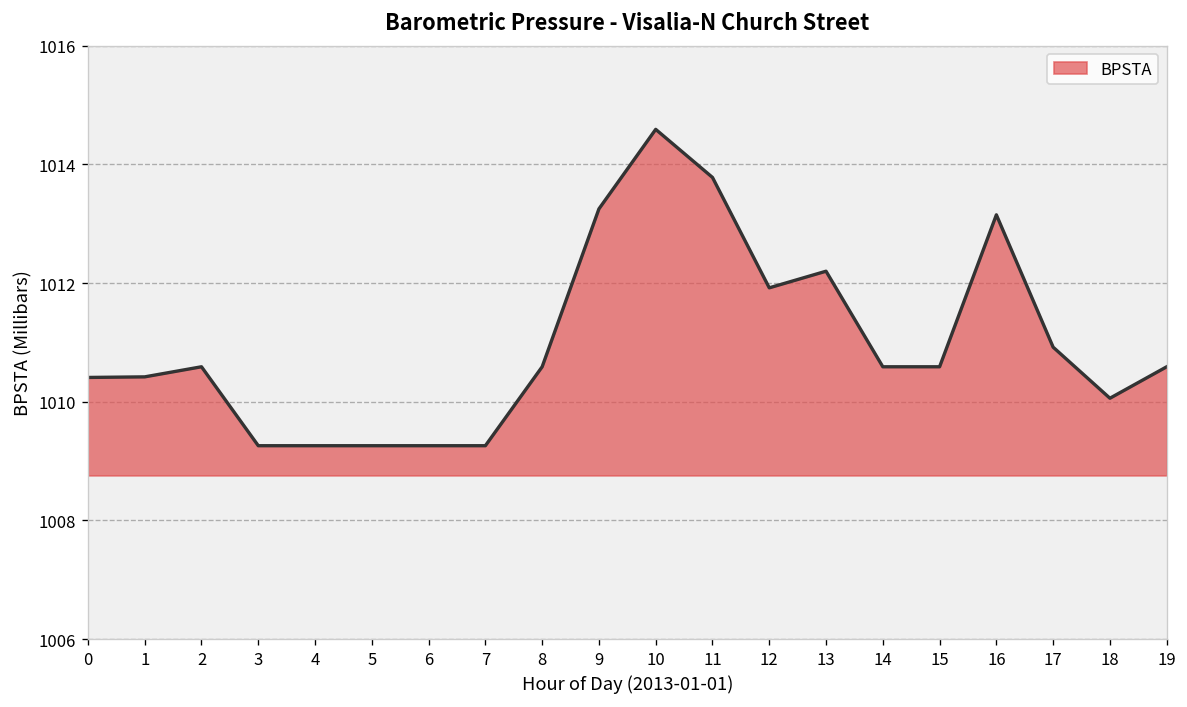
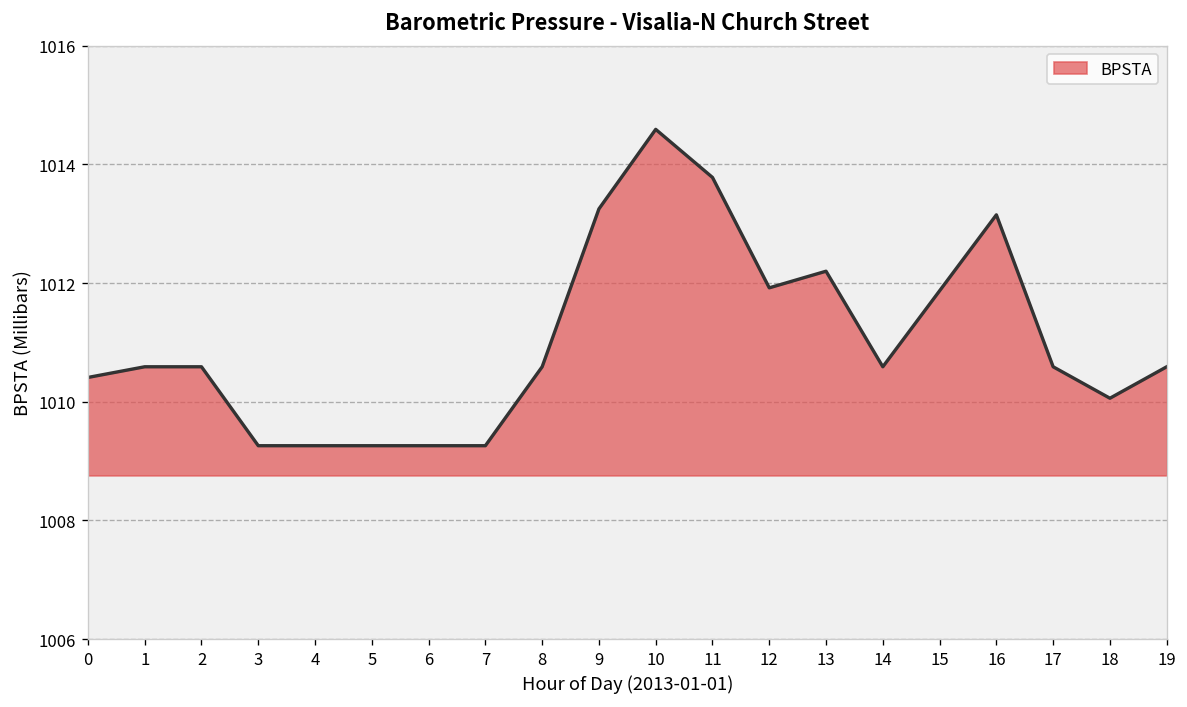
  {
    "0": 1010.4,
-   "1": 1010.4,
+   "1": 1010.6,
    "2": 1010.6,
    "3": 1009.3,
    "4": 1009.3,
    "5": 1009.3,
    "6": 1009.3,
    "7": 1009.3,
    "8": 1010.6,
    "9": 1013.3,
    "10": 1014.6,
    "11": 1013.8,
    "12": 1011.9,
    "13": 1012.2,
    "14": 1010.6,
-   "15": 1010.6,
+   "15": 1011.9,
    "16": 1013.2,
-   "17": 1010.9,
+   "17": 1010.6,
    "18": 1010.1,
    "19": 1010.6
  }
